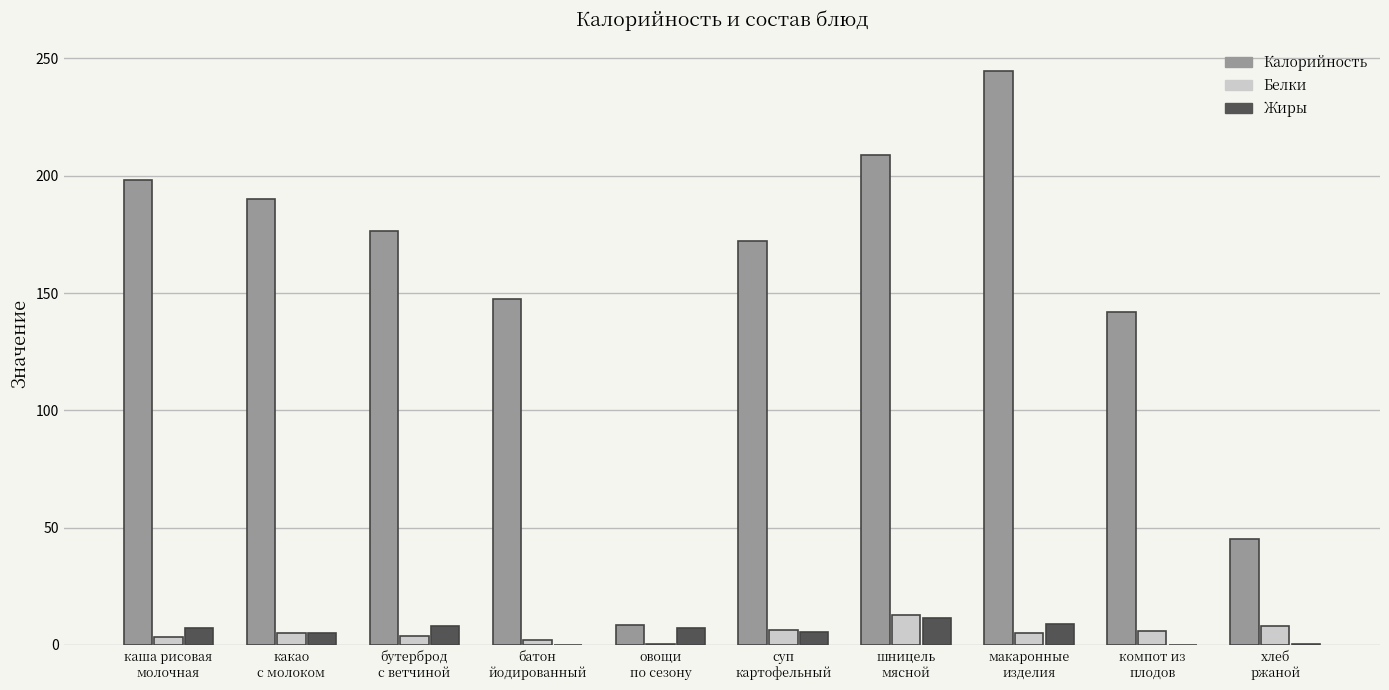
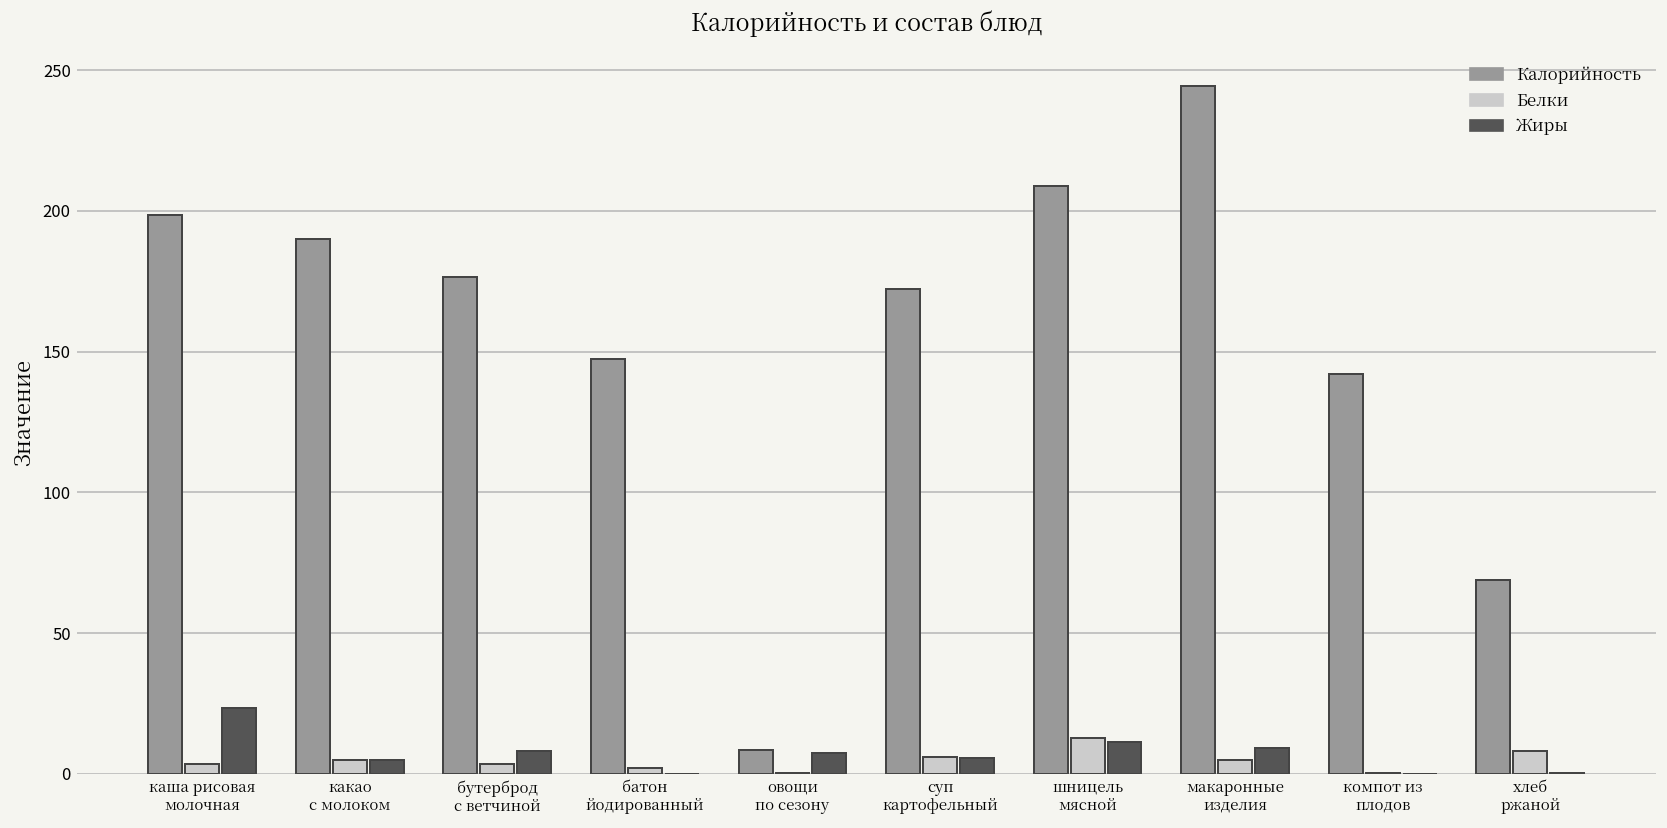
  {
    "Калорийность": {
      "каша рисовая молочная": 198,
      "какао с молоком": 190,
      "бутерброд с ветчиной": 177,
      "батон йодированный": 148,
      "овощи по сезону": 8,
      "суп картофельный": 172,
      "шницель мясной": 209,
      "макаронные изделия": 245,
      "компот из плодов": 142,
-     "хлеб ржаной": 45
+     "хлеб ржаной": 69
    },
    "Белки": {
      "каша рисовая молочная": 3,
      "какао с молоком": 5,
      "бутерброд с ветчиной": 4,
      "батон йодированный": 2,
      "суп картофельный": 6,
      "шницель мясной": 13,
      "макаронные изделия": 5,
-     "компот из плодов": 6,
+     "компот из плодов": 0,
      "хлеб ржаной": 8
    },
    "Жиры": {
-     "каша рисовая молочная": 7,
+     "каша рисовая молочная": 23,
      "какао с молоком": 5,
      "бутерброд с ветчиной": 8,
      "батон йодированный": 0,
      "овощи по сезону": 7,
      "суп картофельный": 6,
      "шницель мясной": 12,
      "макаронные изделия": 9
    }
  }
